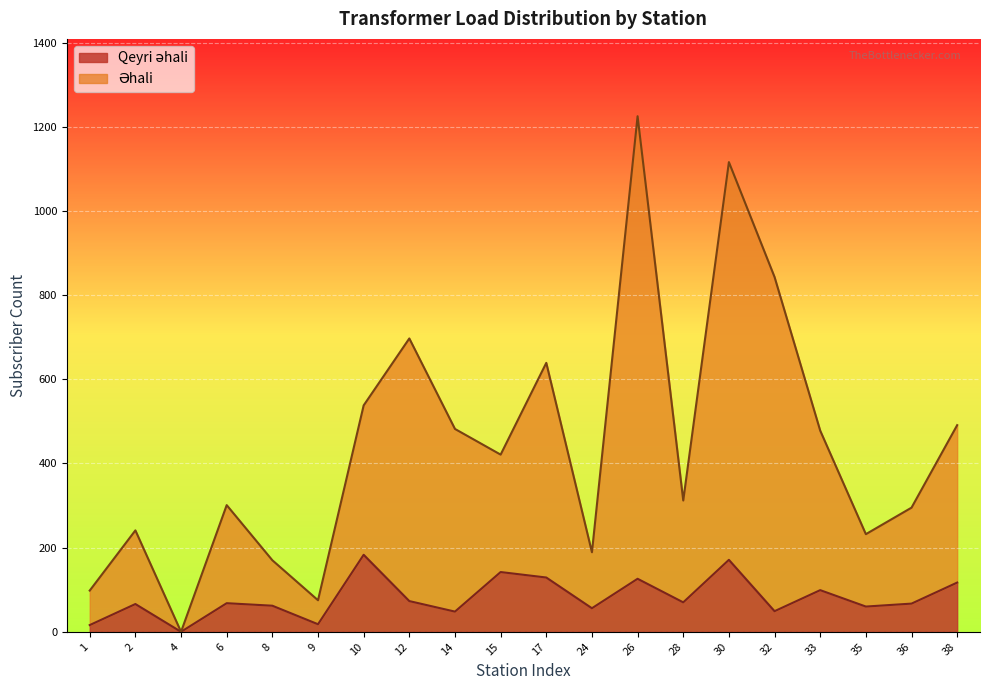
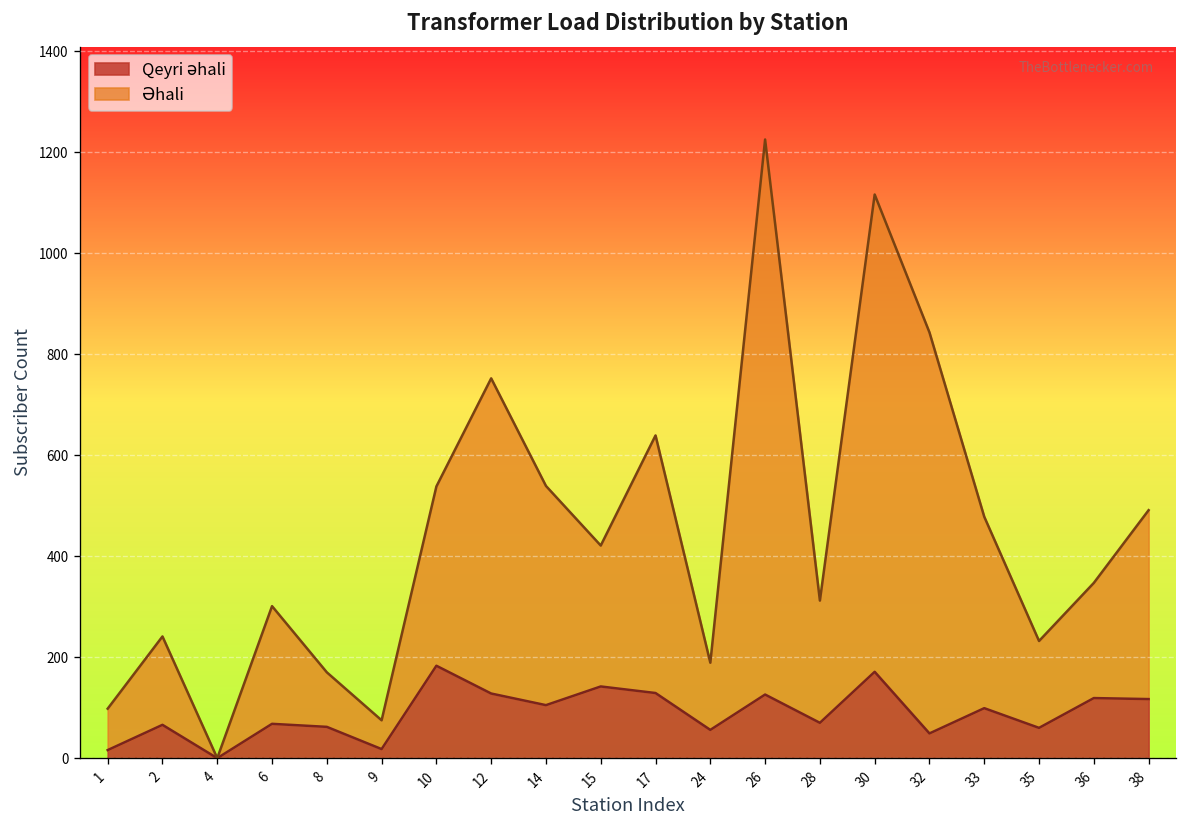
  {
    "Qeyri əhali": {
      "1": 20,
      "2": 70,
      "6": 70,
      "8": 60,
      "9": 20,
      "10": 180,
-     "12": 70,
-     "14": 50,
+     "12": 130,
+     "14": 110,
      "15": 140,
      "17": 130,
      "24": 60,
      "26": 130,
      "28": 70,
      "30": 170,
      "32": 50,
      "33": 100,
      "35": 60,
-     "36": 70,
+     "36": 120,
      "38": 120
    },
    "Əhali": {
      "1": 80,
      "2": 180,
      "6": 230,
      "8": 110,
      "9": 60,
      "10": 360,
      "12": 620,
      "14": 430,
      "15": 280,
      "17": 510,
      "24": 130,
      "26": 1100,
      "28": 240,
      "30": 950,
      "32": 790,
      "33": 380,
      "35": 170,
      "36": 230,
      "38": 370
    }
  }
